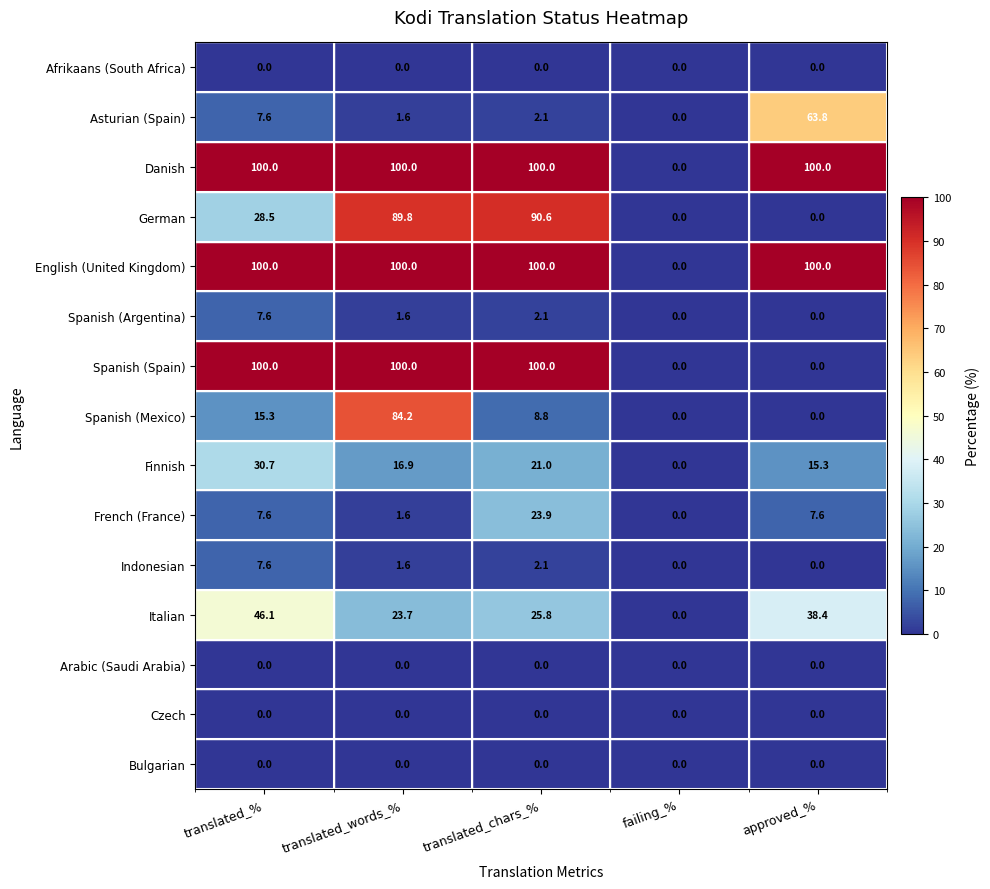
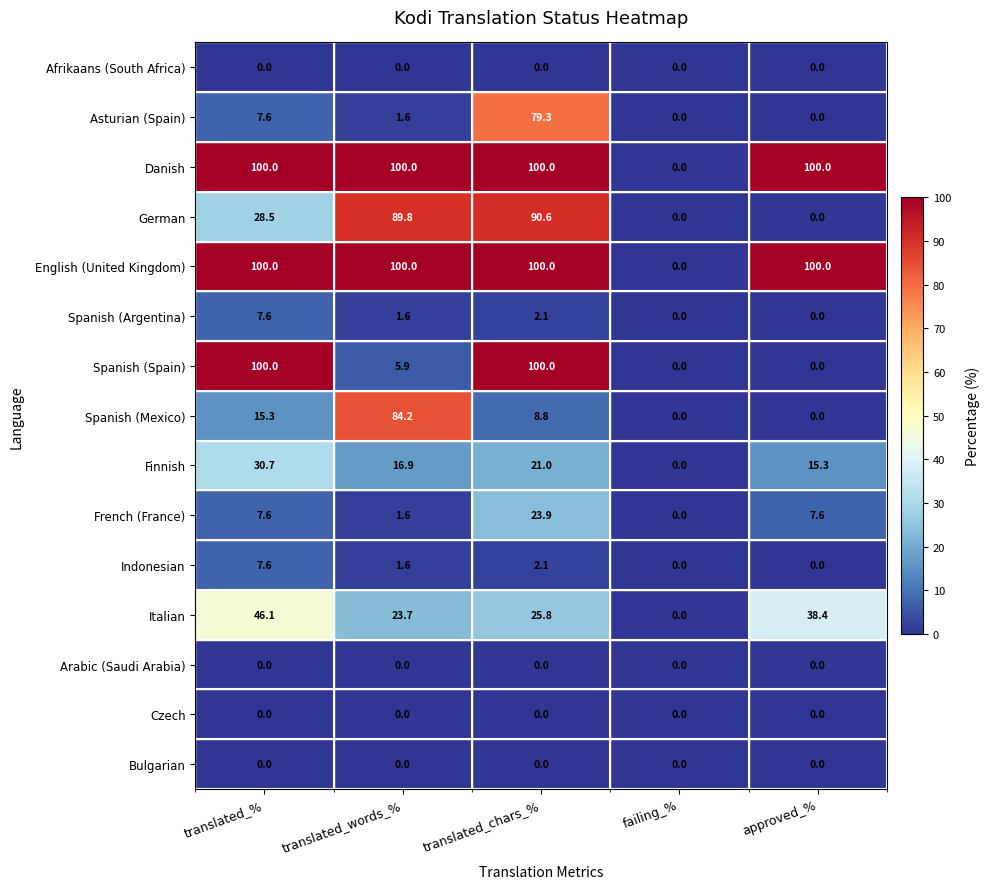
  {
    "Afrikaans (South Africa)": {
      "translated_%": 0.0,
      "translated_words_%": 0.0,
      "translated_chars_%": 0.0,
      "failing_%": 0.0,
      "approved_%": 0.0
    },
    "Asturian (Spain)": {
      "translated_%": 7.6,
      "translated_words_%": 1.6,
-     "translated_chars_%": 2.1,
+     "translated_chars_%": 79.3,
      "failing_%": 0.0,
-     "approved_%": 63.8
+     "approved_%": 0.0
    },
    "Danish": {
      "translated_%": 100.0,
      "translated_words_%": 100.0,
      "translated_chars_%": 100.0,
      "failing_%": 0.0,
      "approved_%": 100.0
    },
    "German": {
      "translated_%": 28.5,
      "translated_words_%": 89.8,
      "translated_chars_%": 90.6,
      "failing_%": 0.0,
      "approved_%": 0.0
    },
    "English (United Kingdom)": {
      "translated_%": 100.0,
      "translated_words_%": 100.0,
      "translated_chars_%": 100.0,
      "failing_%": 0.0,
      "approved_%": 100.0
    },
    "Spanish (Argentina)": {
      "translated_%": 7.6,
      "translated_words_%": 1.6,
      "translated_chars_%": 2.1,
      "failing_%": 0.0,
      "approved_%": 0.0
    },
    "Spanish (Spain)": {
      "translated_%": 100.0,
-     "translated_words_%": 100.0,
+     "translated_words_%": 5.9,
      "translated_chars_%": 100.0,
      "failing_%": 0.0,
      "approved_%": 0.0
    },
    "Spanish (Mexico)": {
      "translated_%": 15.3,
      "translated_words_%": 84.2,
      "translated_chars_%": 8.8,
      "failing_%": 0.0,
      "approved_%": 0.0
    },
    "Finnish": {
      "translated_%": 30.7,
      "translated_words_%": 16.9,
      "translated_chars_%": 21.0,
      "failing_%": 0.0,
      "approved_%": 15.3
    },
    "French (France)": {
      "translated_%": 7.6,
      "translated_words_%": 1.6,
      "translated_chars_%": 23.9,
      "failing_%": 0.0,
      "approved_%": 7.6
    },
    "Indonesian": {
      "translated_%": 7.6,
      "translated_words_%": 1.6,
      "translated_chars_%": 2.1,
      "failing_%": 0.0,
      "approved_%": 0.0
    },
    "Italian": {
      "translated_%": 46.1,
      "translated_words_%": 23.7,
      "translated_chars_%": 25.8,
      "failing_%": 0.0,
      "approved_%": 38.4
    },
    "Arabic (Saudi Arabia)": {
      "translated_%": 0.0,
      "translated_words_%": 0.0,
      "translated_chars_%": 0.0,
      "failing_%": 0.0,
      "approved_%": 0.0
    },
    "Czech": {
      "translated_%": 0.0,
      "translated_words_%": 0.0,
      "translated_chars_%": 0.0,
      "failing_%": 0.0,
      "approved_%": 0.0
    },
    "Bulgarian": {
      "translated_%": 0.0,
      "translated_words_%": 0.0,
      "translated_chars_%": 0.0,
      "failing_%": 0.0,
      "approved_%": 0.0
    }
  }
